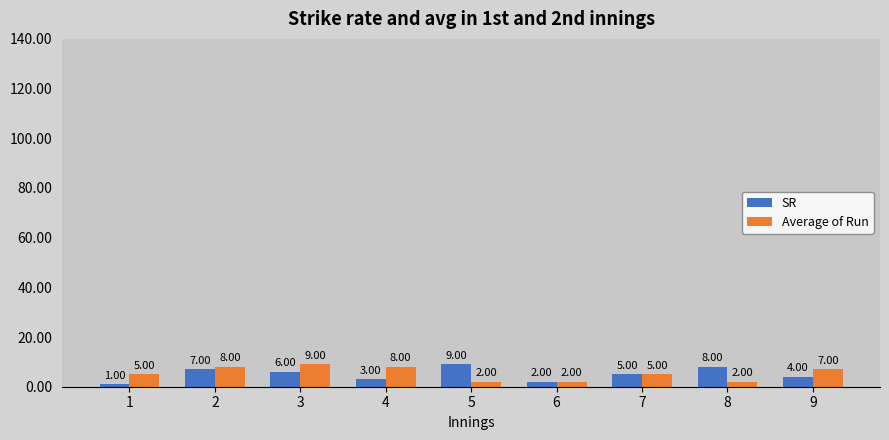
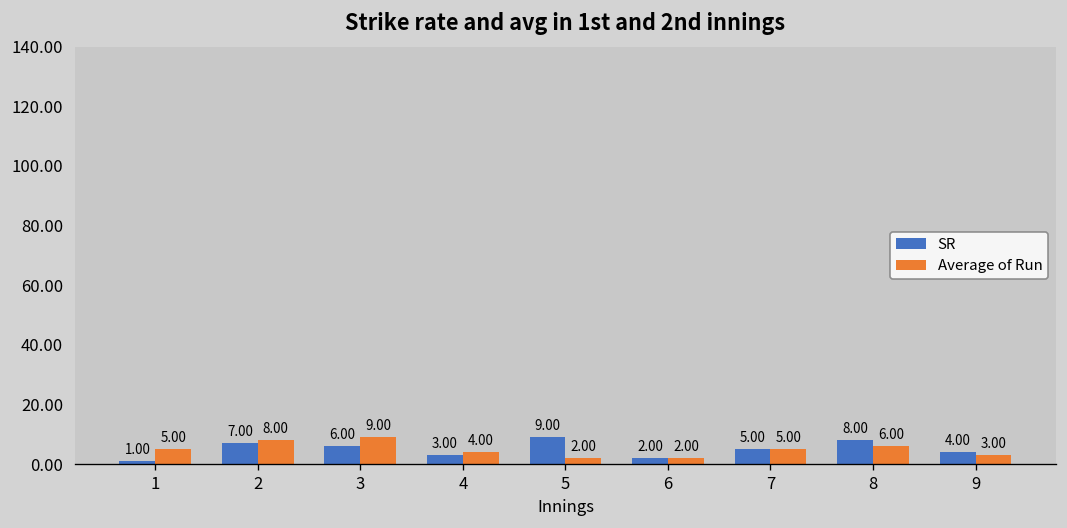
  {
    "Average of Run": {
      "1": 5.00,
      "2": 8.00,
      "3": 9.00,
-     "4": 8.00,
+     "4": 4.00,
      "5": 2.00,
      "6": 2.00,
      "7": 5.00,
-     "8": 2.00,
-     "9": 7.00
+     "8": 6.00,
+     "9": 3.00
    }
  }
